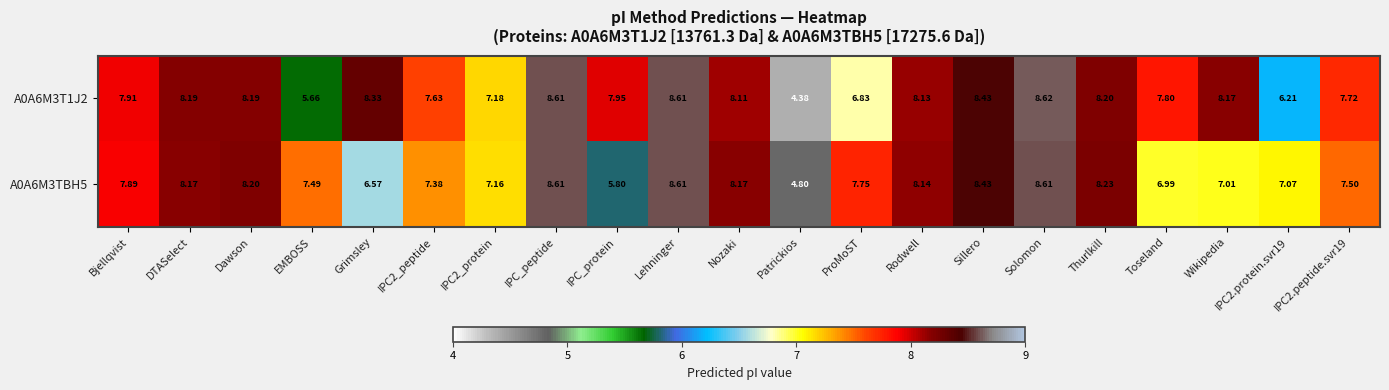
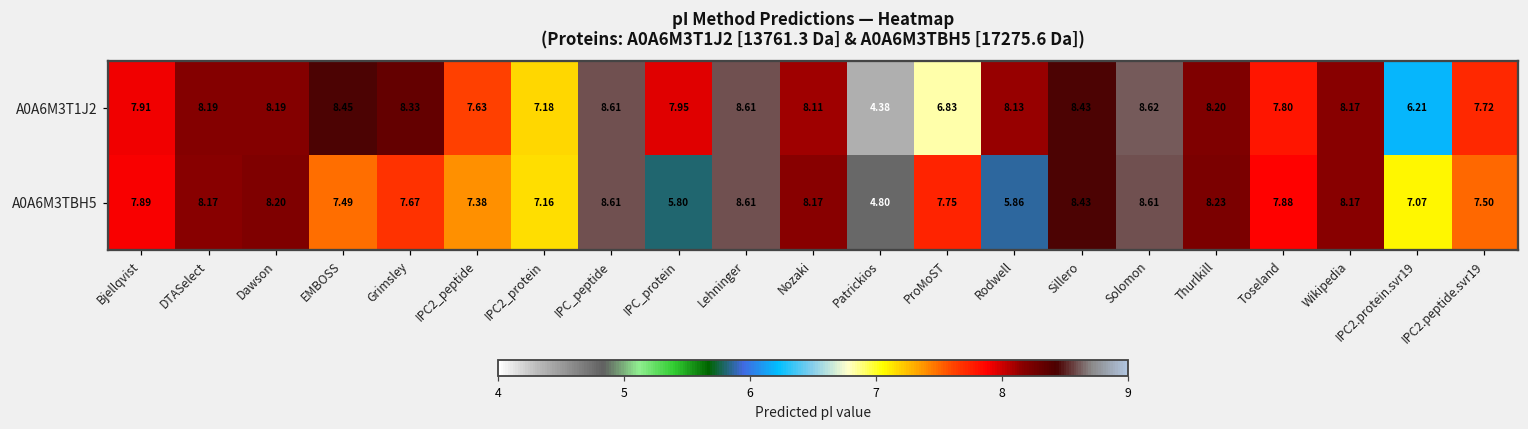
  {
    "A0A6M3T1J2": {
      "Bjellqvist": 7.91,
      "DTASelect": 8.19,
      "Dawson": 8.19,
-     "EMBOSS": 5.66,
+     "EMBOSS": 8.45,
      "Grimsley": 8.33,
      "IPC2_peptide": 7.63,
      "IPC2_protein": 7.18,
      "IPC_peptide": 8.61,
      "IPC_protein": 7.95,
      "Lehninger": 8.61,
      "Nozaki": 8.11,
      "Patrickios": 4.38,
      "ProMoST": 6.83,
      "Rodwell": 8.13,
      "Sillero": 8.43,
      "Solomon": 8.62,
      "Thurlkill": 8.20,
      "Toseland": 7.80,
      "Wikipedia": 8.17,
      "IPC2.protein.svr19": 6.21,
      "IPC2.peptide.svr19": 7.72
    },
    "A0A6M3TBH5": {
      "Bjellqvist": 7.89,
      "DTASelect": 8.17,
      "Dawson": 8.20,
      "EMBOSS": 7.49,
-     "Grimsley": 6.57,
+     "Grimsley": 7.67,
      "IPC2_peptide": 7.38,
      "IPC2_protein": 7.16,
      "IPC_peptide": 8.61,
      "IPC_protein": 5.80,
      "Lehninger": 8.61,
      "Nozaki": 8.17,
      "Patrickios": 4.80,
      "ProMoST": 7.75,
-     "Rodwell": 8.14,
+     "Rodwell": 5.86,
      "Sillero": 8.43,
      "Solomon": 8.61,
      "Thurlkill": 8.23,
-     "Toseland": 6.99,
-     "Wikipedia": 7.01,
+     "Toseland": 7.88,
+     "Wikipedia": 8.17,
      "IPC2.protein.svr19": 7.07,
      "IPC2.peptide.svr19": 7.50
    }
  }
